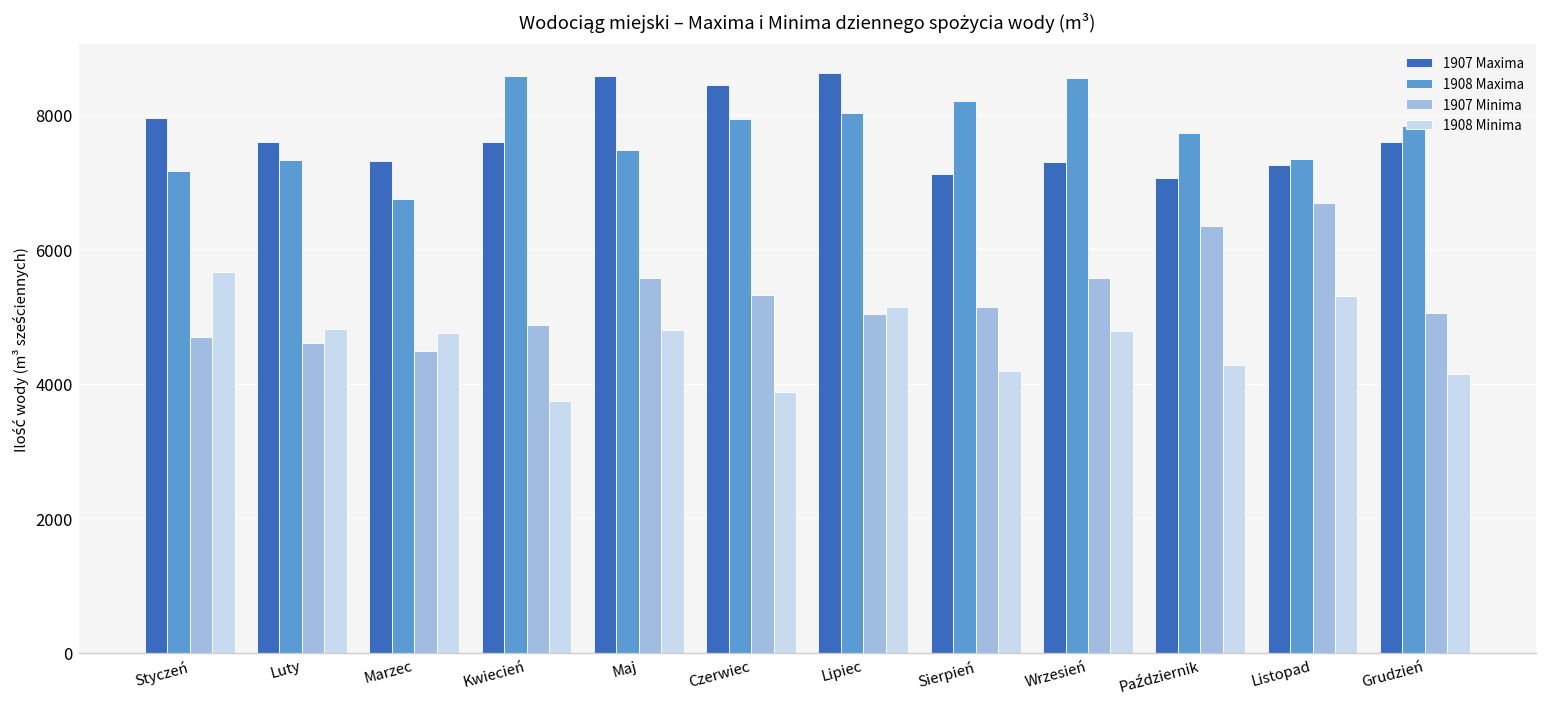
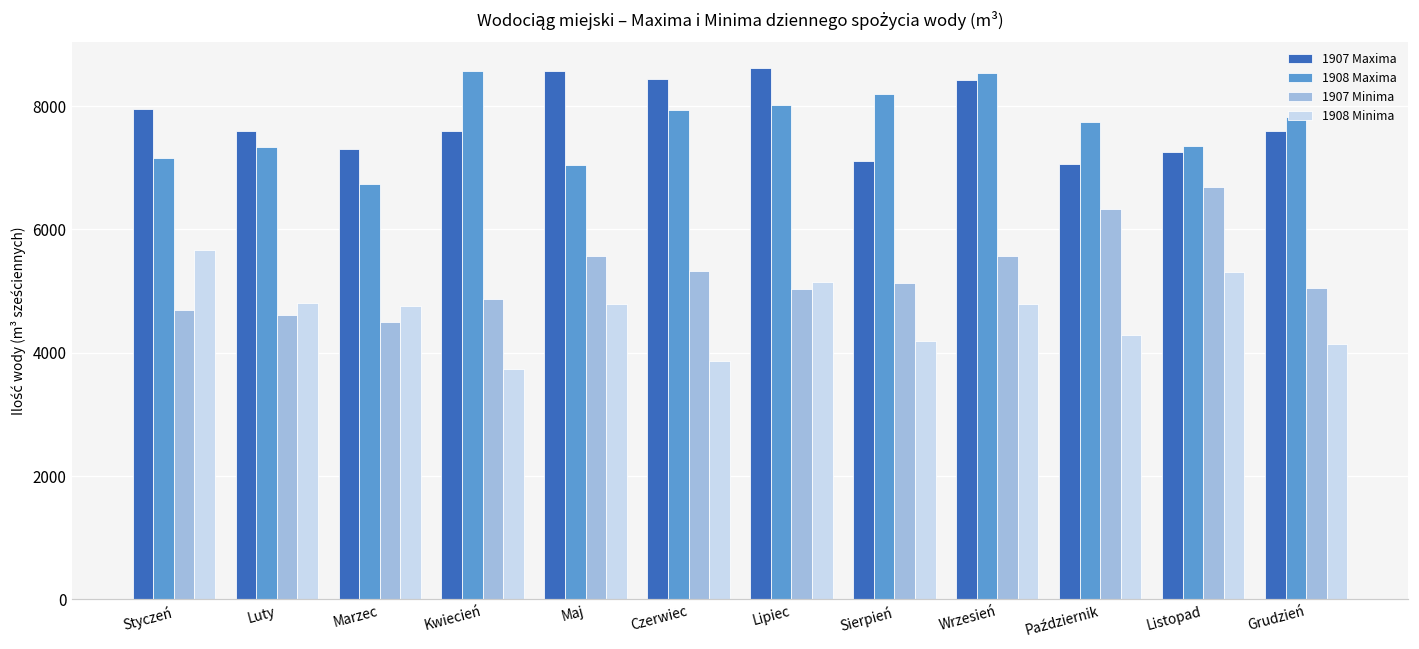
  {
    "1907 Maxima": {
      "Styczeń": 8000,
      "Luty": 7600,
      "Marzec": 7300,
      "Kwiecień": 7600,
      "Maj": 8600,
      "Czerwiec": 8400,
      "Lipiec": 8600,
      "Sierpień": 7100,
-     "Wrzesień": 7300,
+     "Wrzesień": 8400,
      "Październik": 7100,
      "Listopad": 7300,
      "Grudzień": 7600
    },
    "1908 Maxima": {
      "Styczeń": 7200,
      "Luty": 7300,
      "Marzec": 6700,
      "Kwiecień": 8600,
-     "Maj": 7500,
+     "Maj": 7000,
      "Czerwiec": 7900,
      "Lipiec": 8000,
      "Sierpień": 8200,
      "Wrzesień": 8500,
      "Październik": 7700,
      "Listopad": 7300,
      "Grudzień": 7800
    }
  }
